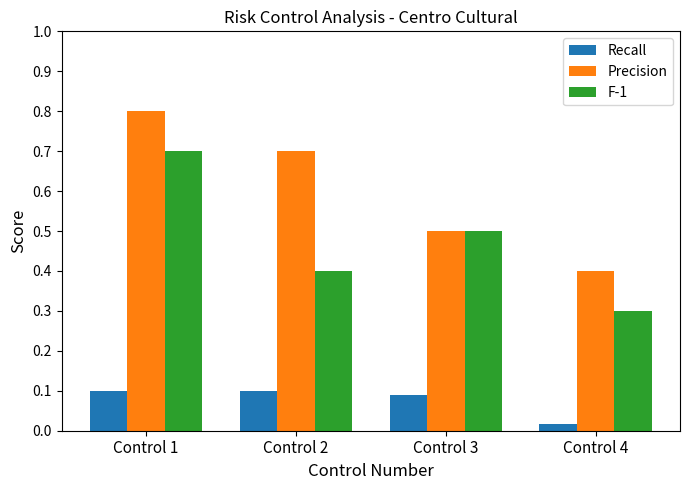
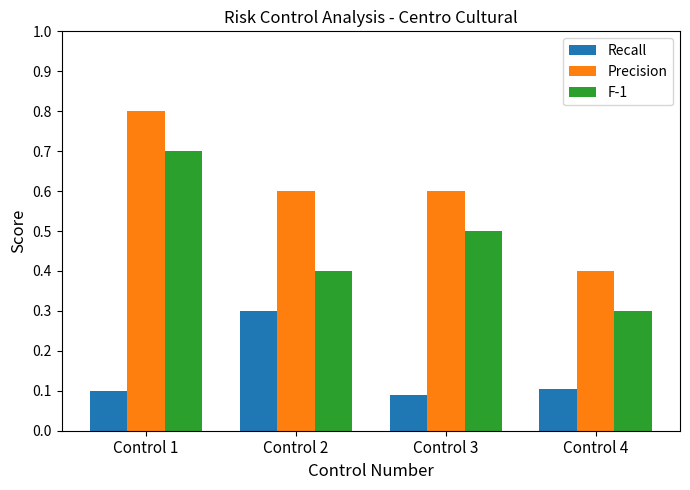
  {
    "Recall": {
      "Control 1": 0.10,
-     "Control 2": 0.1,
+     "Control 2": 0.3,
      "Control 3": 0.09,
-     "Control 4": 0.02
+     "Control 4": 0.11
    },
    "Precision": {
      "Control 1": 0.8,
-     "Control 2": 0.7,
-     "Control 3": 0.5,
+     "Control 2": 0.6,
+     "Control 3": 0.6,
      "Control 4": 0.4
    },
    "F-1": {
      "Control 1": 0.70,
      "Control 2": 0.40,
      "Control 3": 0.50,
      "Control 4": 0.30
    }
  }
